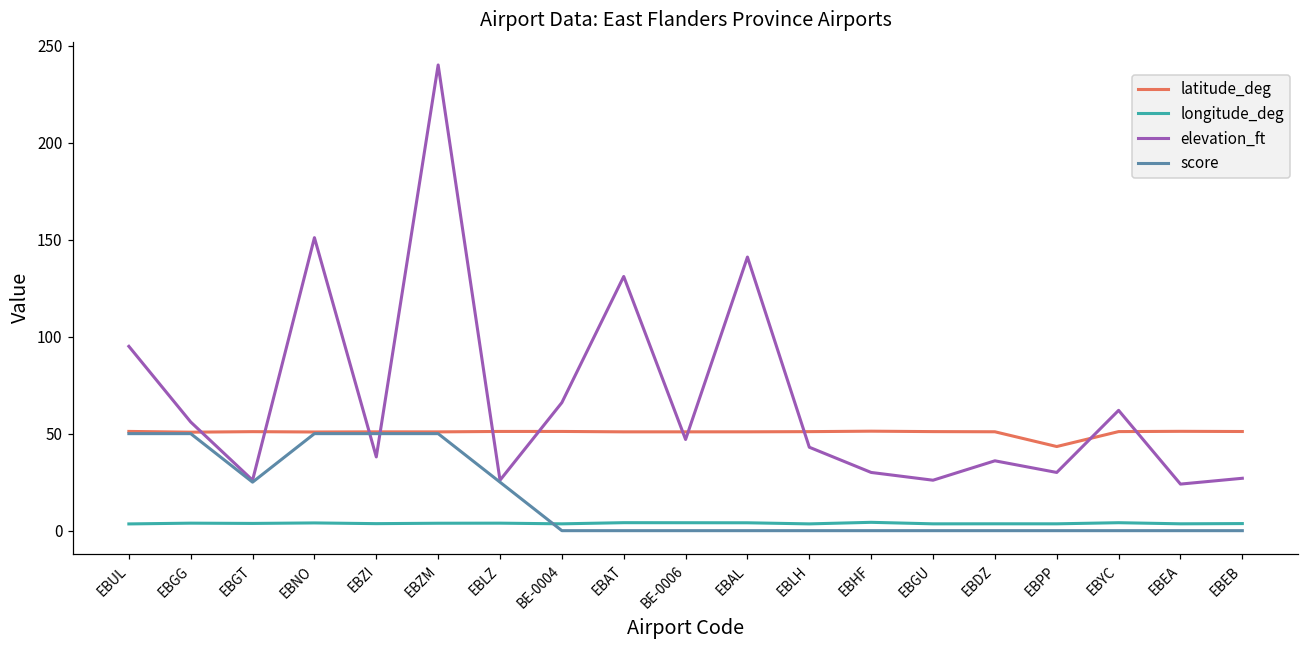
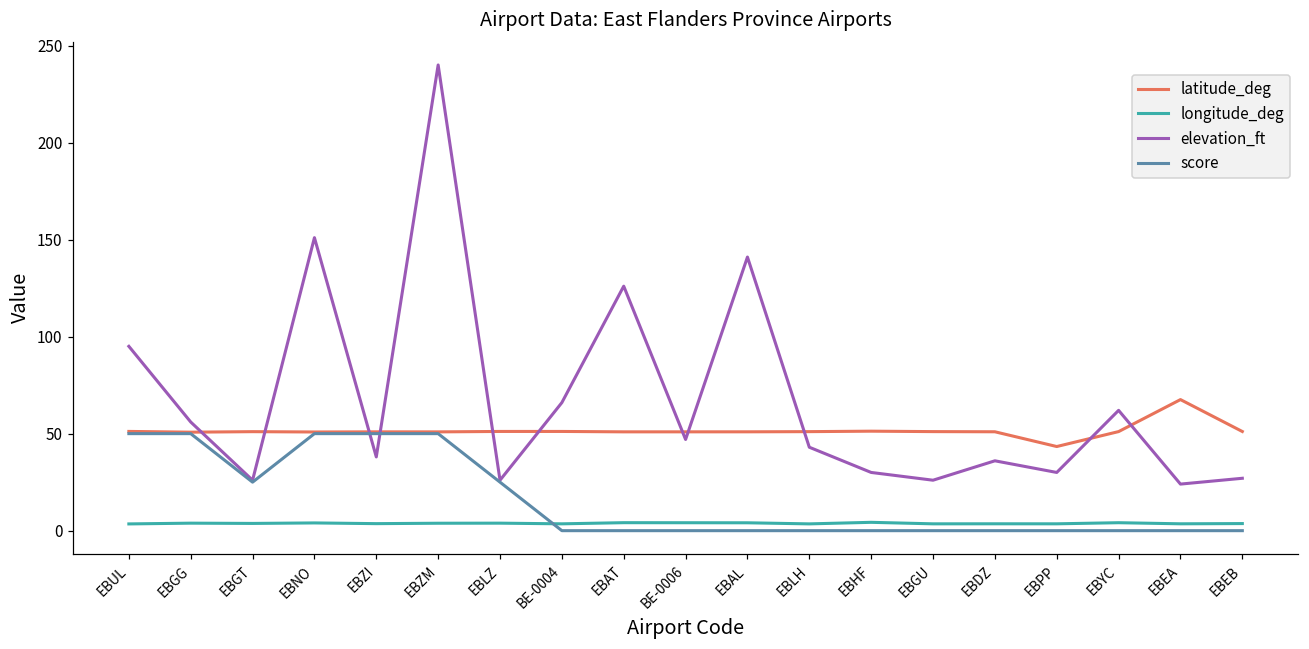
  {
    "latitude_deg": {
      "EBGT": 51,
      "EBLZ": 51,
      "BE-0004": 51,
      "EBAT": 51,
      "BE-0006": 51,
      "EBAL": 51,
      "EBLH": 51,
      "EBHF": 51,
      "EBGU": 51,
      "EBDZ": 51,
      "EBPP": 43,
      "EBYC": 51,
-     "EBEA": 51,
+     "EBEA": 68,
      "EBEB": 51
    },
    "elevation_ft": {
      "EBUL": 95,
      "EBGG": 56,
      "EBNO": 151,
      "EBZI": 38,
      "EBZM": 240,
      "BE-0004": 66,
-     "EBAT": 131,
+     "EBAT": 126,
      "BE-0006": 47,
      "EBAL": 141,
      "EBLH": 43,
      "EBHF": 30,
      "EBGU": 26,
      "EBDZ": 36,
      "EBPP": 30,
      "EBYC": 62,
      "EBEA": 24,
      "EBEB": 27
    }
  }
